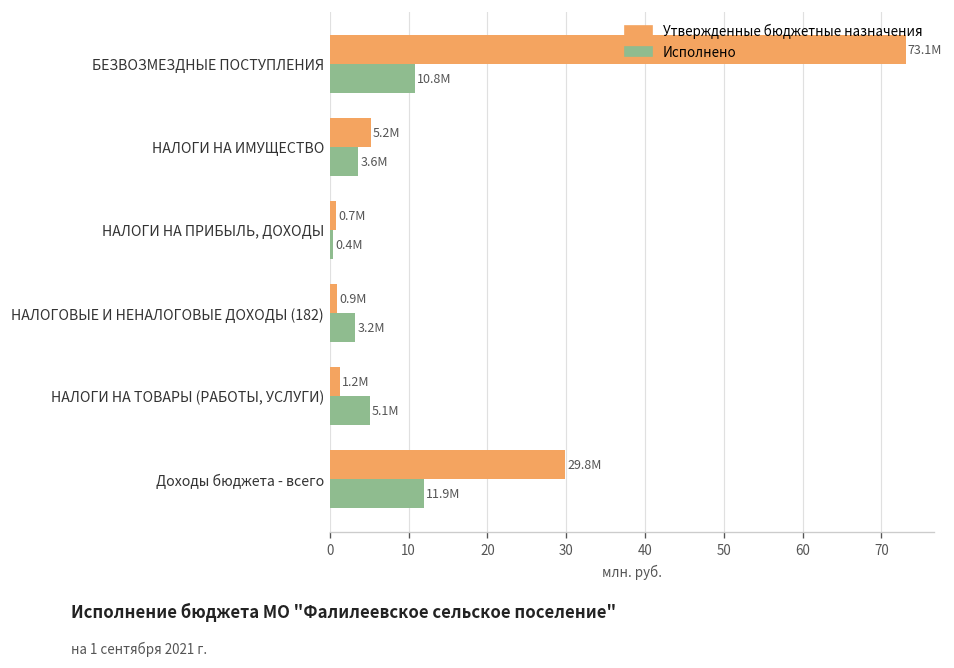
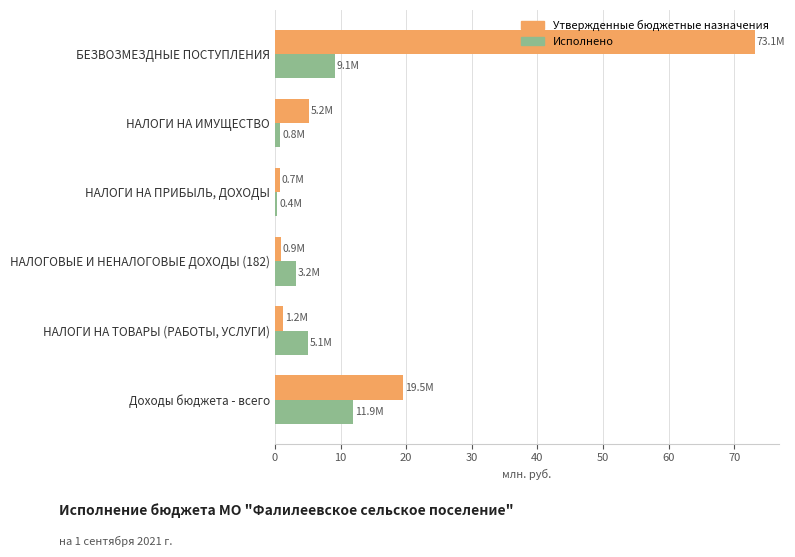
  {
    "Утвержденные бюджетные назначения": {
      "БЕЗВОЗМЕЗДНЫЕ ПОСТУПЛЕНИЯ": "73.1M",
      "НАЛОГИ НА ИМУЩЕСТВО": "5.2M",
      "НАЛОГИ НА ПРИБЫЛЬ, ДОХОДЫ": "0.7M",
      "НАЛОГОВЫЕ И НЕНАЛОГОВЫЕ ДОХОДЫ (182)": "0.9M",
      "НАЛОГИ НА ТОВАРЫ (РАБОТЫ, УСЛУГИ)": "1.2M",
-     "Доходы бюджета - всего": "29.8M"
+     "Доходы бюджета - всего": "19.5M"
    },
    "Исполнено": {
-     "БЕЗВОЗМЕЗДНЫЕ ПОСТУПЛЕНИЯ": "10.8M",
-     "НАЛОГИ НА ИМУЩЕСТВО": "3.6M",
+     "БЕЗВОЗМЕЗДНЫЕ ПОСТУПЛЕНИЯ": "9.1M",
+     "НАЛОГИ НА ИМУЩЕСТВО": "0.8M",
      "НАЛОГИ НА ПРИБЫЛЬ, ДОХОДЫ": "0.4M",
      "НАЛОГОВЫЕ И НЕНАЛОГОВЫЕ ДОХОДЫ (182)": "3.2M",
      "НАЛОГИ НА ТОВАРЫ (РАБОТЫ, УСЛУГИ)": "5.1M",
      "Доходы бюджета - всего": "11.9M"
    }
  }
